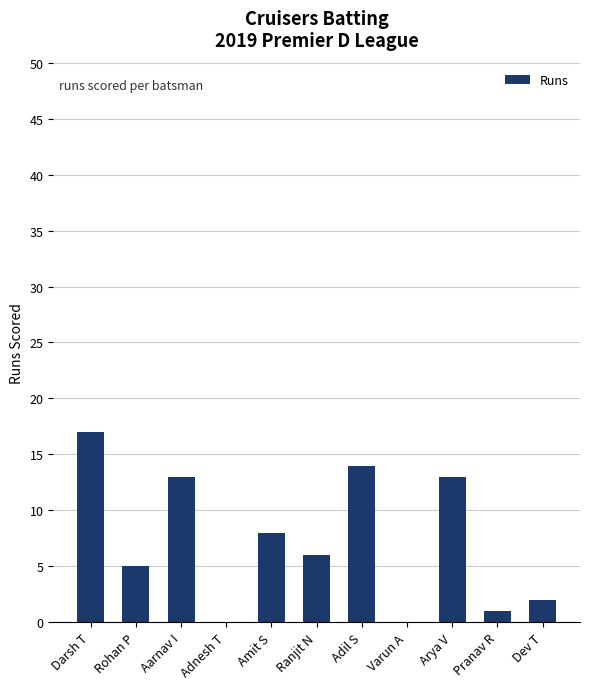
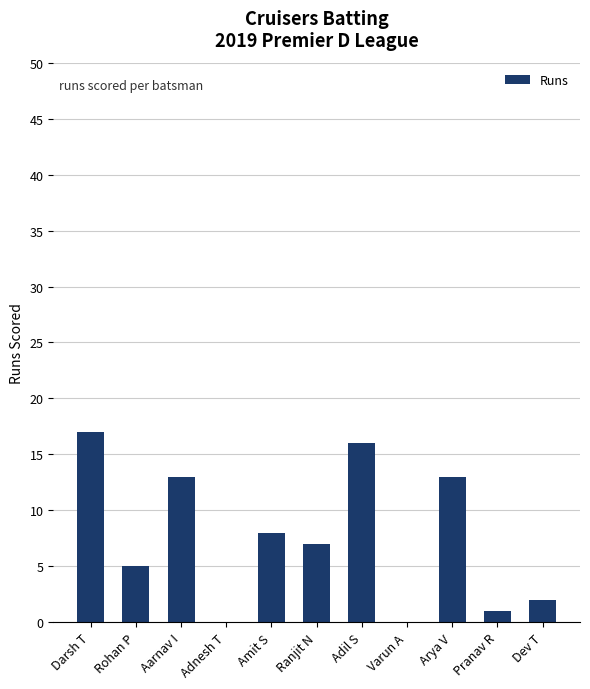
  {
    "Darsh T": 17,
    "Rohan P": 5,
    "Aarnav I": 13,
    "Adnesh T": 0,
    "Amit S": 8,
-   "Ranjit N": 6,
-   "Adil S": 14,
+   "Ranjit N": 7,
+   "Adil S": 16,
    "Varun A": 0,
    "Arya V": 13,
    "Pranav R": 1,
    "Dev T": 2
  }
